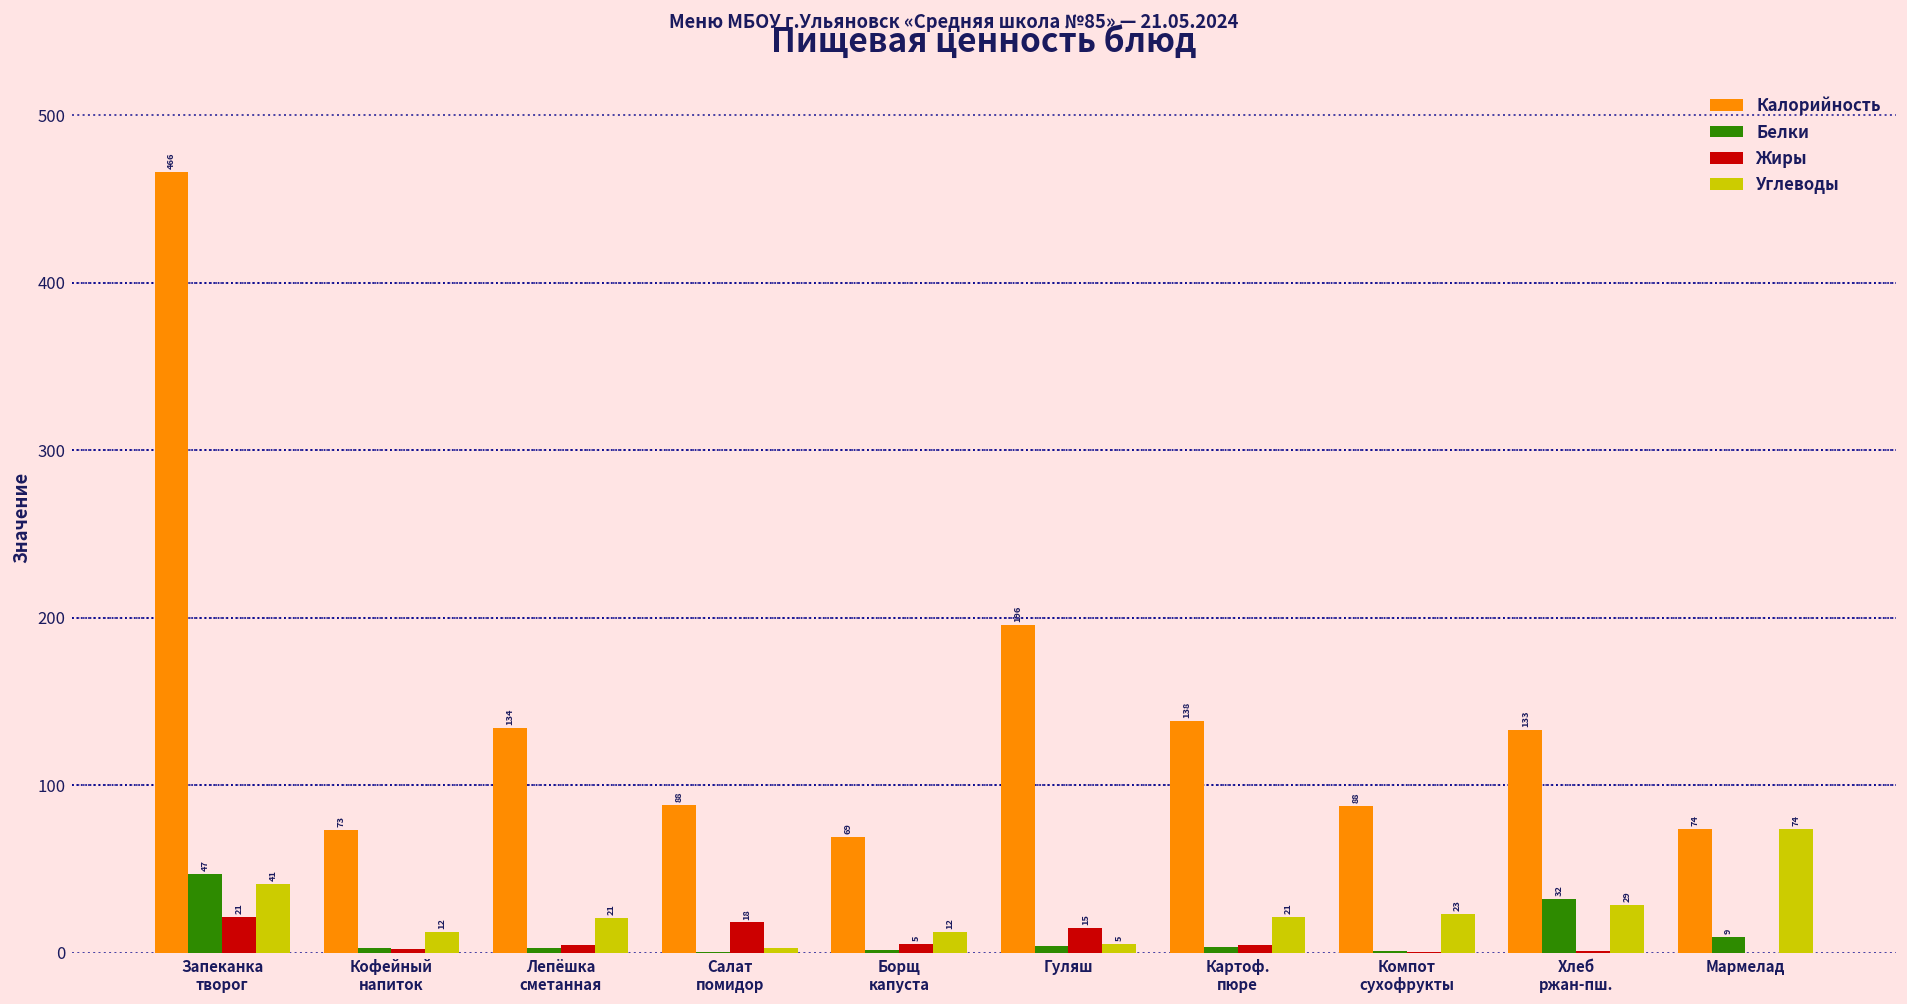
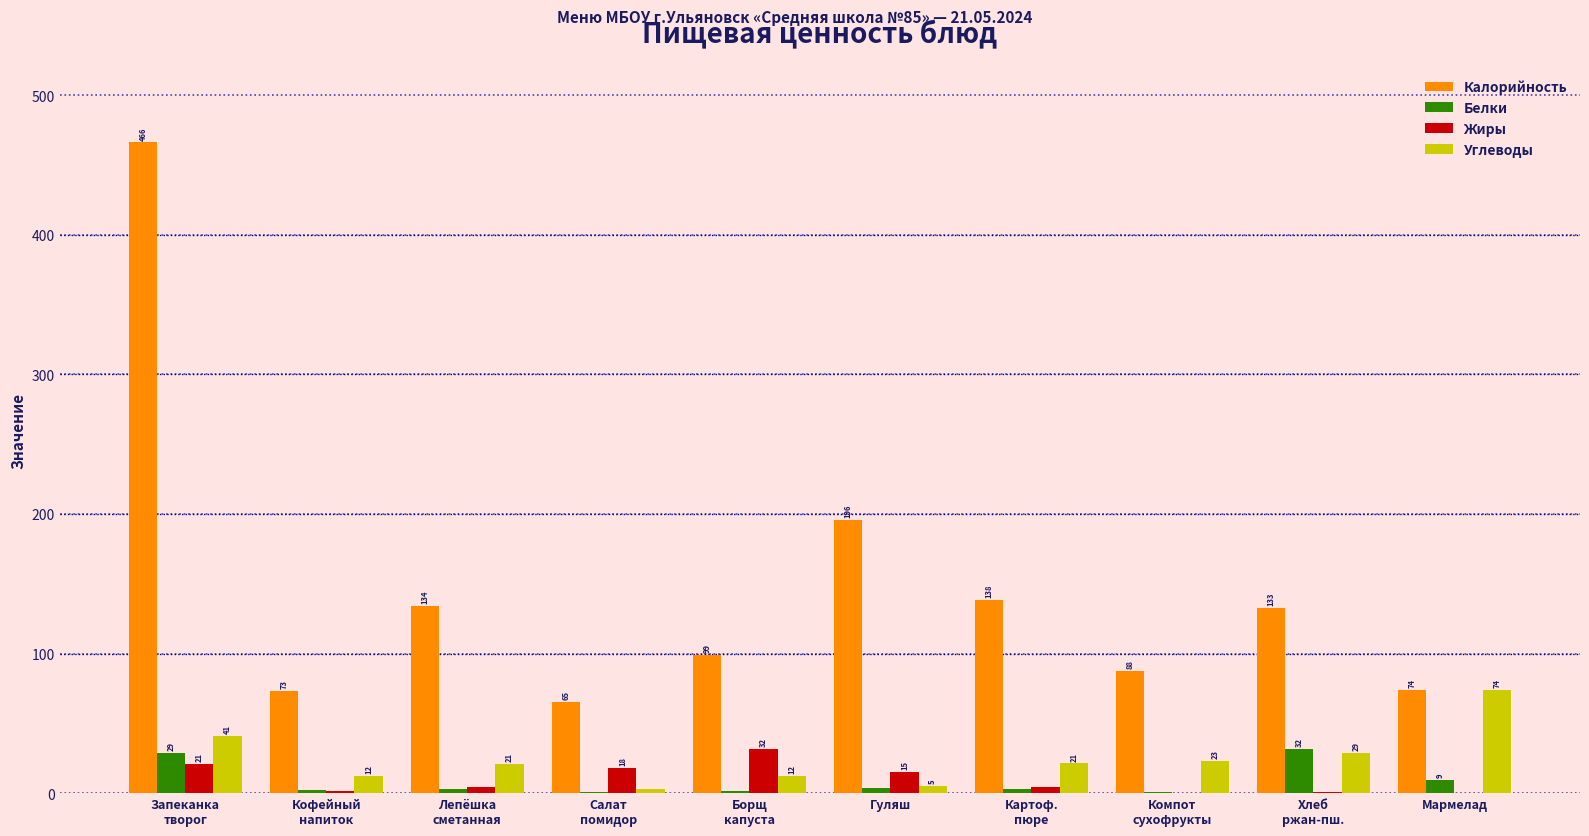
  {
    "Калорийность": {
      "Запеканка творог": 466,
      "Кофейный напиток": 73,
      "Лепёшка сметанная": 134,
-     "Салат помидор": 88,
-     "Борщ капуста": 69,
+     "Салат помидор": 65,
+     "Борщ капуста": 99,
      "Гуляш": 196,
      "Картоф. пюре": 138,
      "Компот сухофрукты": 88,
      "Хлеб ржан-пш.": 133,
      "Мармелад": 74
    },
    "Белки": {
-     "Запеканка творог": 47,
+     "Запеканка творог": 29,
      "Хлеб ржан-пш.": 32,
      "Мармелад": 9
    },
    "Жиры": {
      "Запеканка творог": 21,
      "Салат помидор": 18,
-     "Борщ капуста": 5,
+     "Борщ капуста": 32,
      "Гуляш": 15
    },
    "Углеводы": {
      "Запеканка творог": 41,
      "Кофейный напиток": 12,
      "Лепёшка сметанная": 21,
      "Борщ капуста": 12,
      "Гуляш": 5,
      "Картоф. пюре": 21,
      "Компот сухофрукты": 23,
      "Хлеб ржан-пш.": 29,
      "Мармелад": 74
    }
  }
